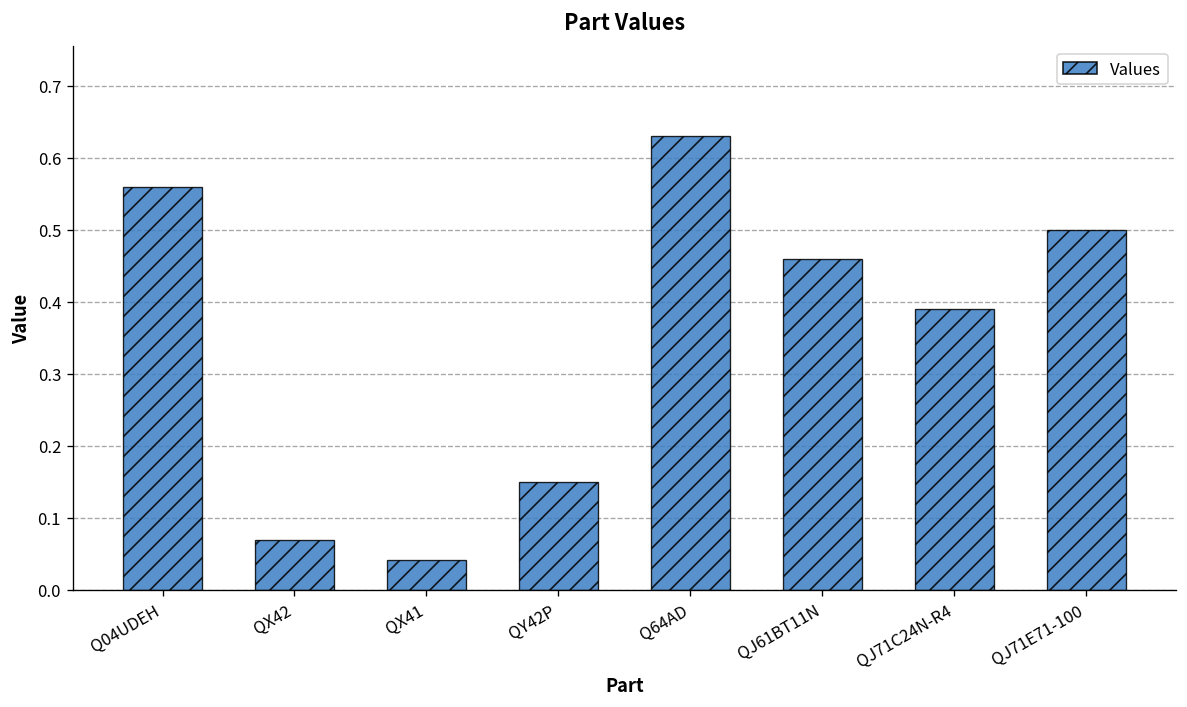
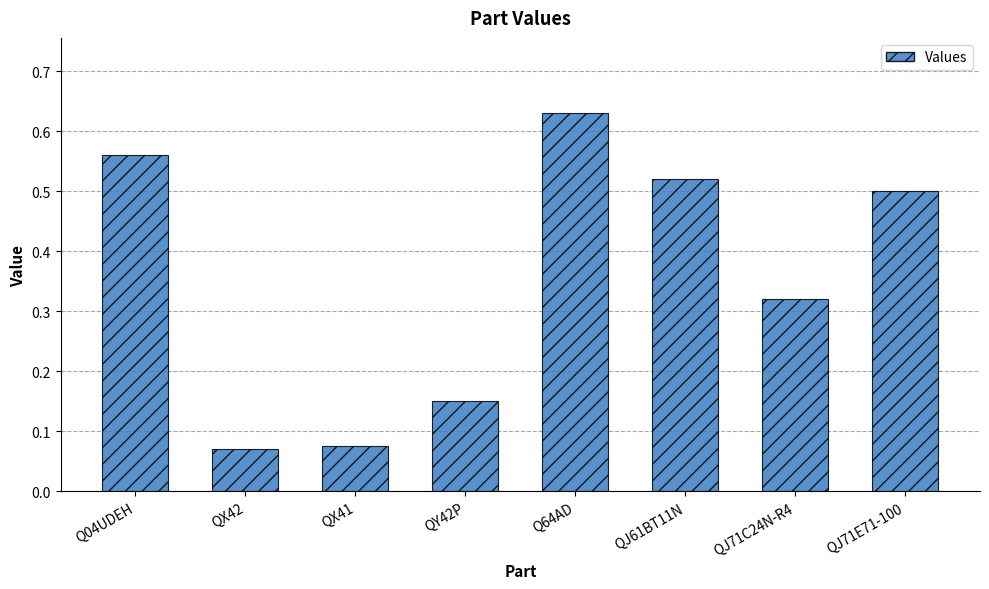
  {
    "Q04UDEH": 0.56,
    "QX42": 0.07,
-   "QX41": 0.04,
+   "QX41": 0.08,
    "QY42P": 0.15,
    "Q64AD": 0.63,
-   "QJ61BT11N": 0.46,
-   "QJ71C24N-R4": 0.39,
+   "QJ61BT11N": 0.52,
+   "QJ71C24N-R4": 0.32,
    "QJ71E71-100": 0.50
  }
